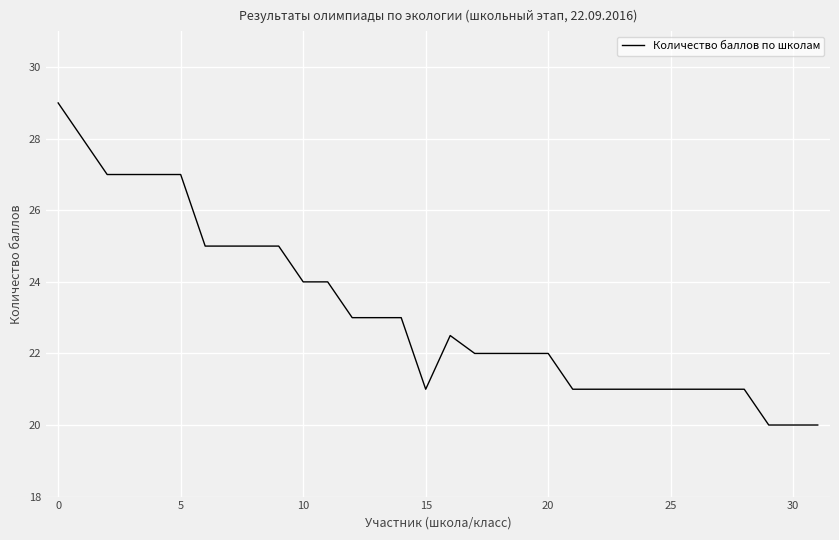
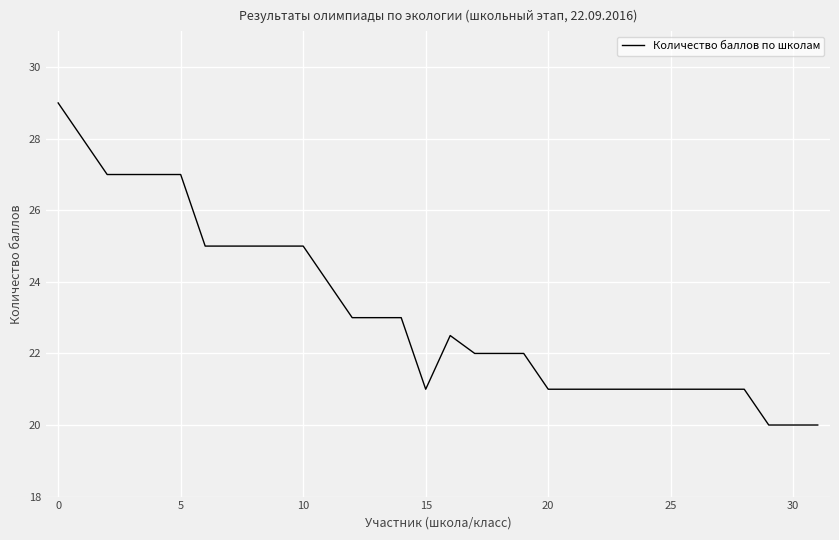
  {
    "0": 29,
    "5": 27,
-   "10": 24,
+   "10": 25,
    "15": 21,
-   "20": 22,
+   "20": 21,
    "25": 21,
    "30": 20
  }
